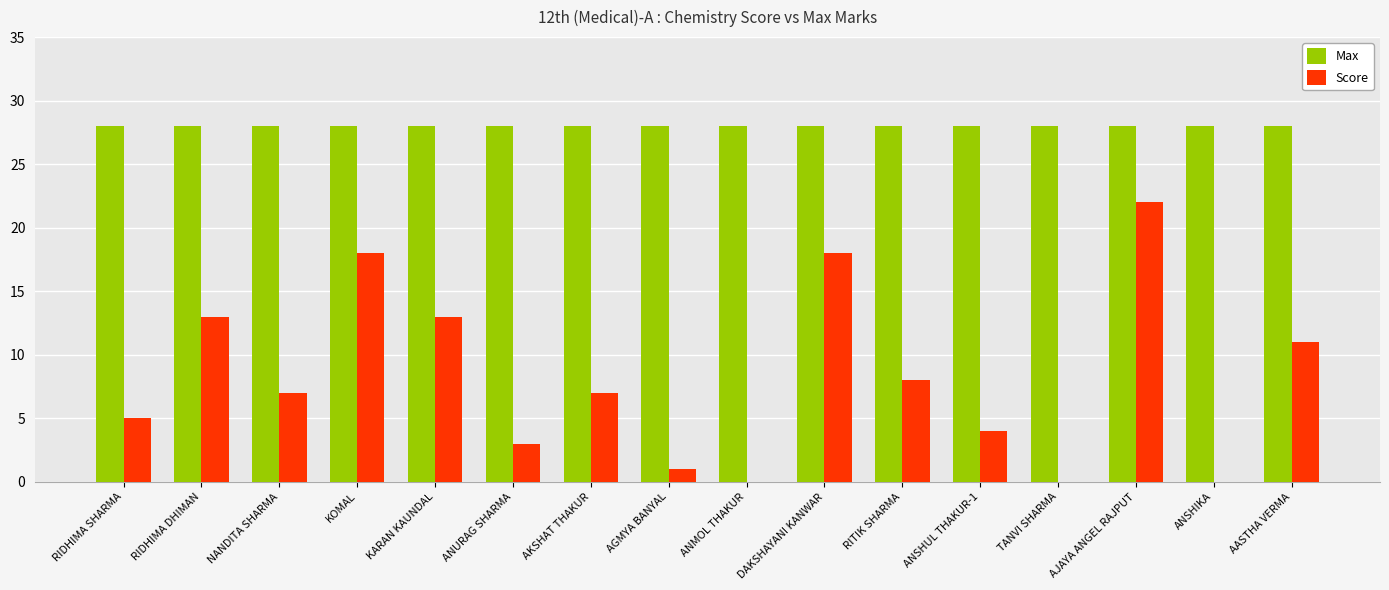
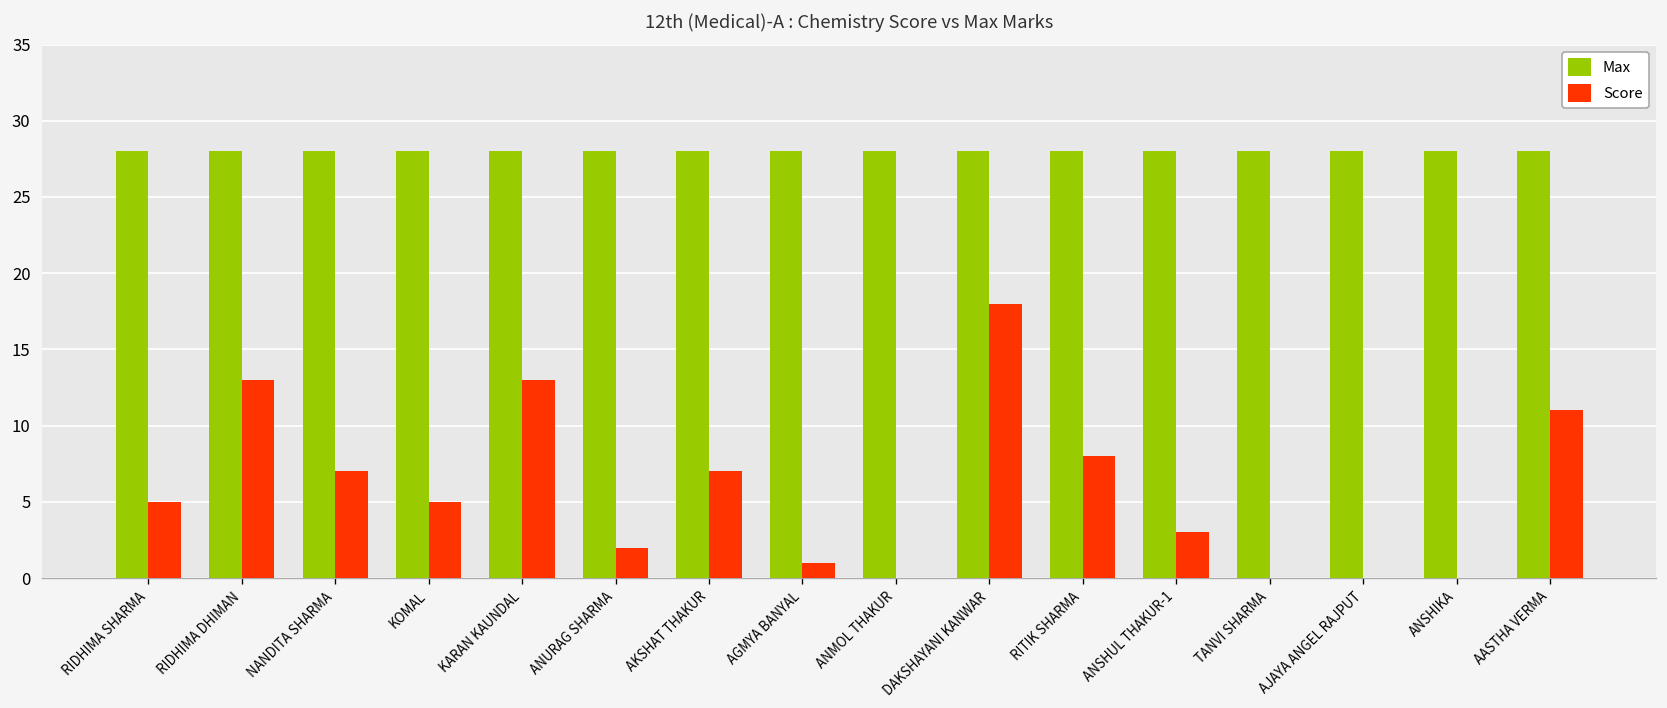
  {
    "Max": {
      "RIDHIMA SHARMA": 28,
      "RIDHIMA DHIMAN": 28,
      "NANDITA SHARMA": 28,
      "KOMAL": 28,
      "KARAN KAUNDAL": 28,
      "ANURAG SHARMA": 28,
      "AKSHAT THAKUR": 28,
      "AGMYA BANYAL": 28,
      "ANMOL THAKUR": 28,
      "DAKSHAYANI KANWAR": 28,
      "RITIK SHARMA": 28,
      "ANSHUL THAKUR-1": 28,
      "TANVI SHARMA": 28,
      "AJAYA ANGEL RAJPUT": 28,
      "ANSHIKA": 28,
      "AASTHA VERMA": 28
    },
    "Score": {
      "RIDHIMA SHARMA": 5,
      "RIDHIMA DHIMAN": 13,
      "NANDITA SHARMA": 7,
-     "KOMAL": 18,
+     "KOMAL": 5,
      "KARAN KAUNDAL": 13,
-     "ANURAG SHARMA": 3,
+     "ANURAG SHARMA": 2,
      "AKSHAT THAKUR": 7,
      "AGMYA BANYAL": 1,
      "ANMOL THAKUR": 0,
      "DAKSHAYANI KANWAR": 18,
      "RITIK SHARMA": 8,
-     "ANSHUL THAKUR-1": 4,
+     "ANSHUL THAKUR-1": 3,
      "TANVI SHARMA": 0,
-     "AJAYA ANGEL RAJPUT": 22,
+     "AJAYA ANGEL RAJPUT": 0,
      "ANSHIKA": 0,
      "AASTHA VERMA": 11
    }
  }
